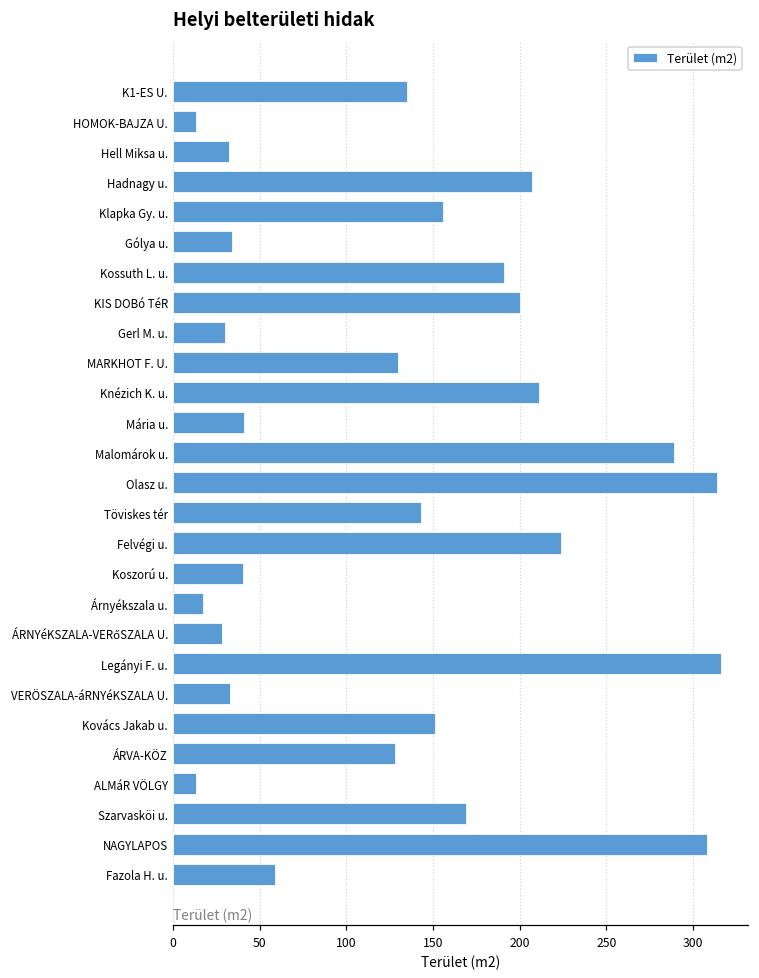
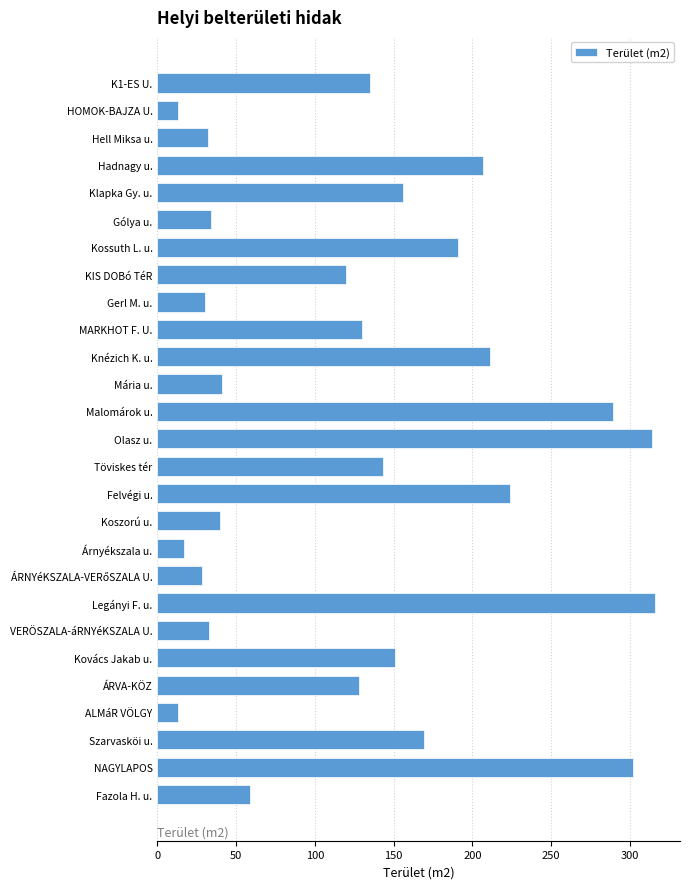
  {
    "K1-ES U.": 135,
    "HOMOK-BAJZA U.": 13,
    "Hell Miksa u.": 32,
    "Hadnagy u.": 207,
    "Klapka Gy. u.": 156,
    "Gólya u.": 34,
    "Kossuth L. u.": 191,
-   "KIS DOBó TéR": 200,
+   "KIS DOBó TéR": 120,
    "Gerl M. u.": 30,
    "MARKHOT F. U.": 130,
    "Knézich K. u.": 211,
    "Mária u.": 41,
    "Malomárok u.": 289,
    "Olasz u.": 314,
    "Töviskes tér": 143,
    "Felvégi u.": 224,
    "Koszorú u.": 40,
    "Árnyékszala u.": 17,
    "ÁRNYéKSZALA-VERőSZALA U.": 28,
    "Legányi F. u.": 316,
    "VERÖSZALA-áRNYéKSZALA U.": 33,
    "Kovács Jakab u.": 151,
    "ÁRVA-KÖZ": 128,
    "ALMáR VÖLGY": 13,
    "Szarvasköi u.": 169,
-   "NAGYLAPOS": 308,
+   "NAGYLAPOS": 302,
    "Fazola H. u.": 59
  }
